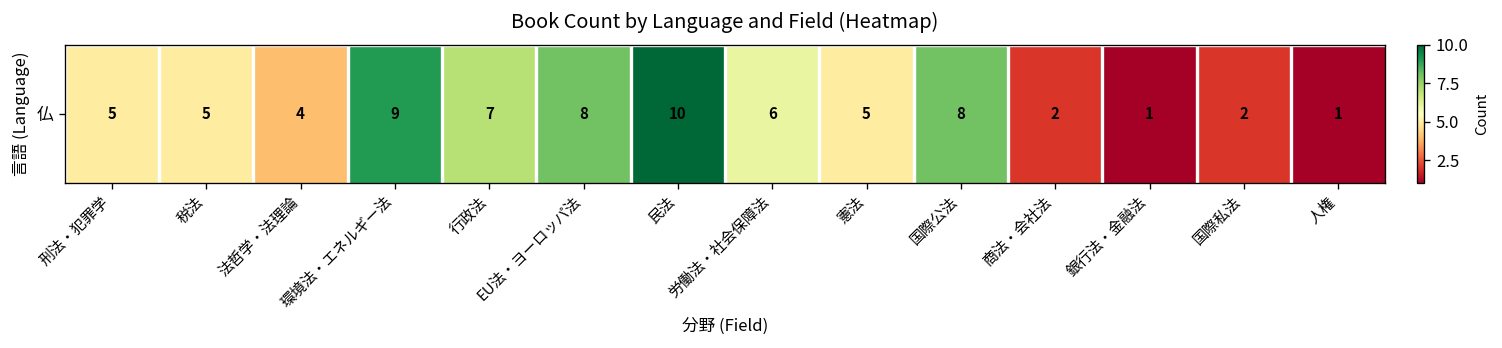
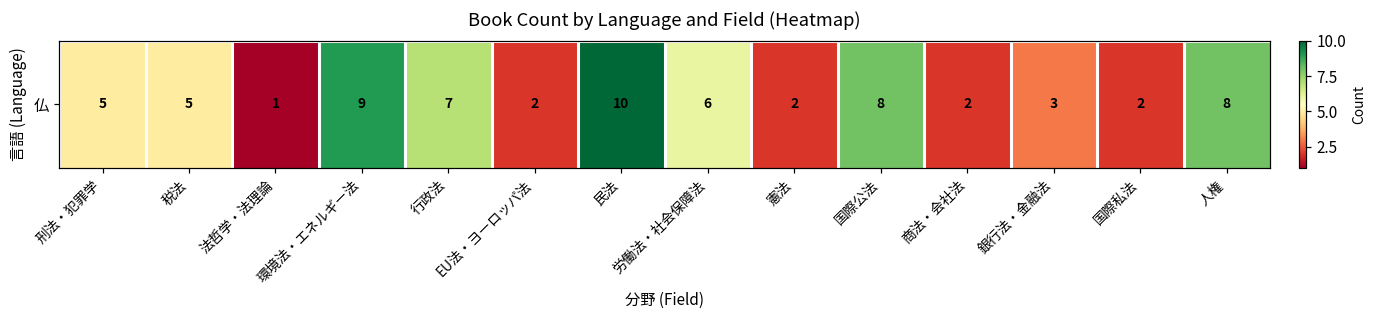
  {
    "仏": {
      "刑法・犯罪学": 5,
      "税法": 5,
-     "法哲学・法理論": 4,
+     "法哲学・法理論": 1,
      "環境法・エネルギー法": 9,
      "行政法": 7,
-     "EU法・ヨーロッパ法": 8,
+     "EU法・ヨーロッパ法": 2,
      "民法": 10,
      "労働法・社会保障法": 6,
-     "憲法": 5,
+     "憲法": 2,
      "国際公法": 8,
      "商法・会社法": 2,
-     "銀行法・金融法": 1,
+     "銀行法・金融法": 3,
      "国際私法": 2,
-     "人権": 1
+     "人権": 8
    }
  }
